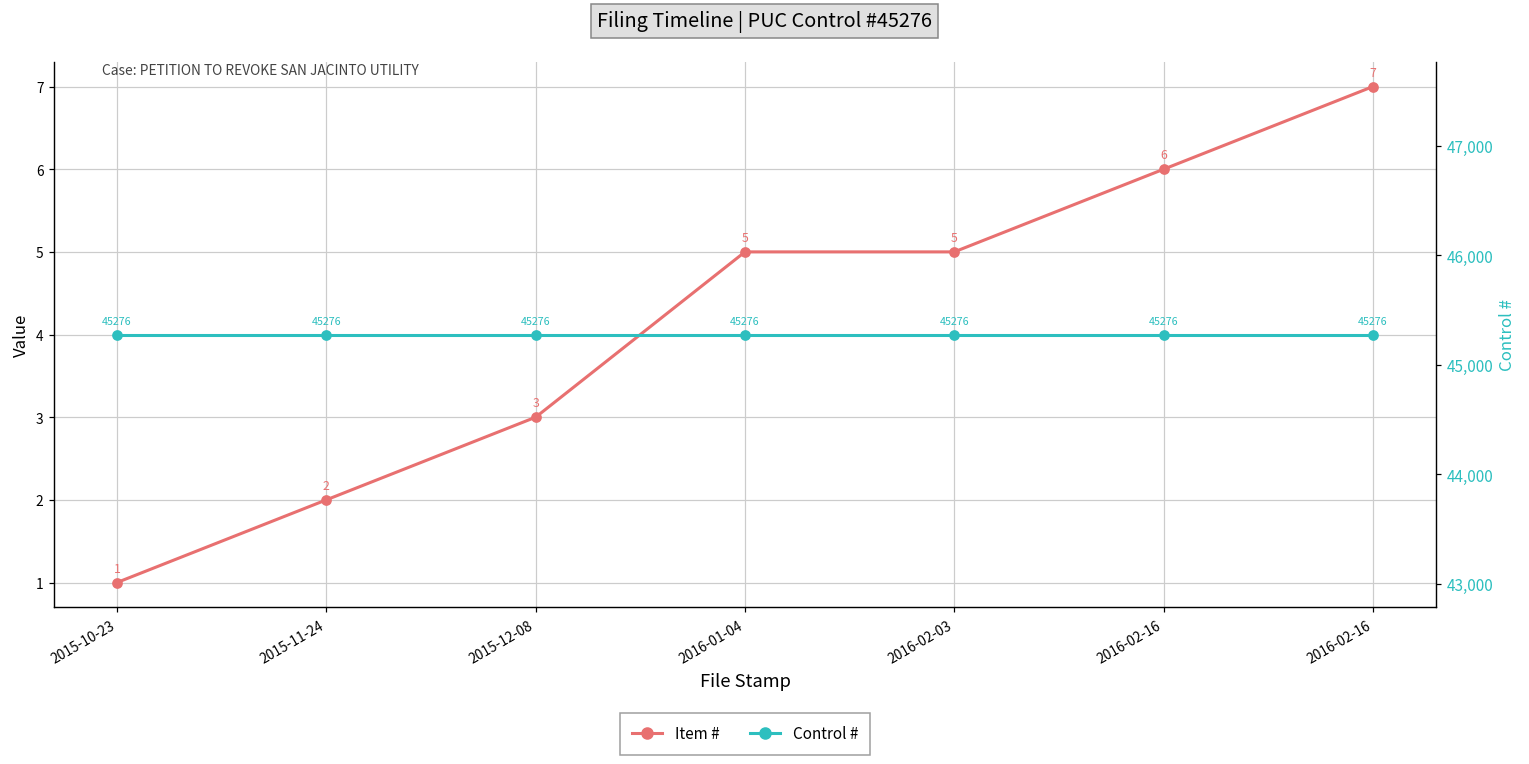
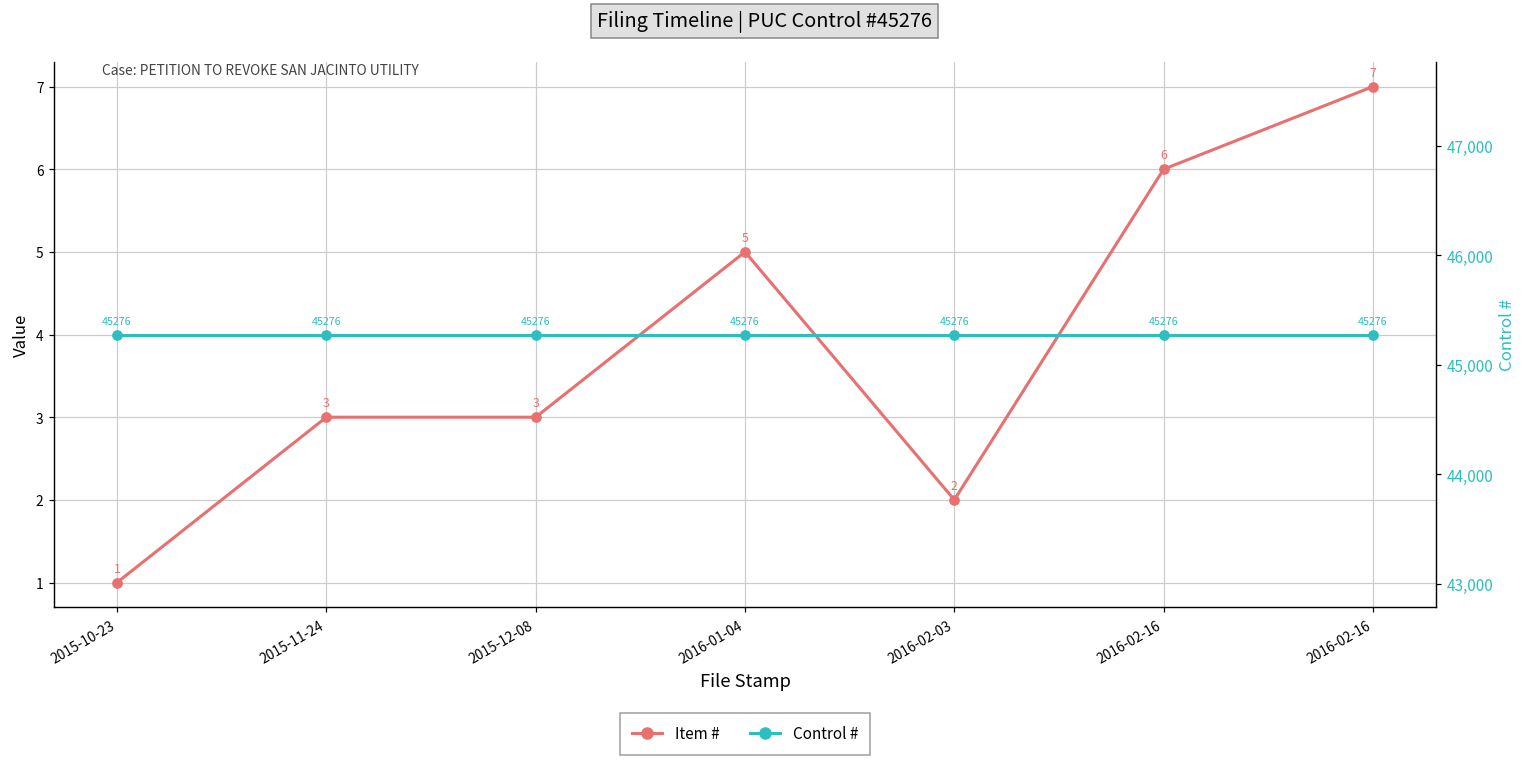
  {
    "Item #": {
      "2015-10-23": 1,
-     "2015-11-24": 2,
+     "2015-11-24": 3,
      "2015-12-08": 3,
      "2016-01-04": 5,
-     "2016-02-03": 5
+     "2016-02-03": 2
    },
    "Control #": {
      "2015-10-23": 45276,
      "2015-11-24": 45276,
      "2015-12-08": 45276,
      "2016-01-04": 45276,
      "2016-02-03": 45276
    }
  }
